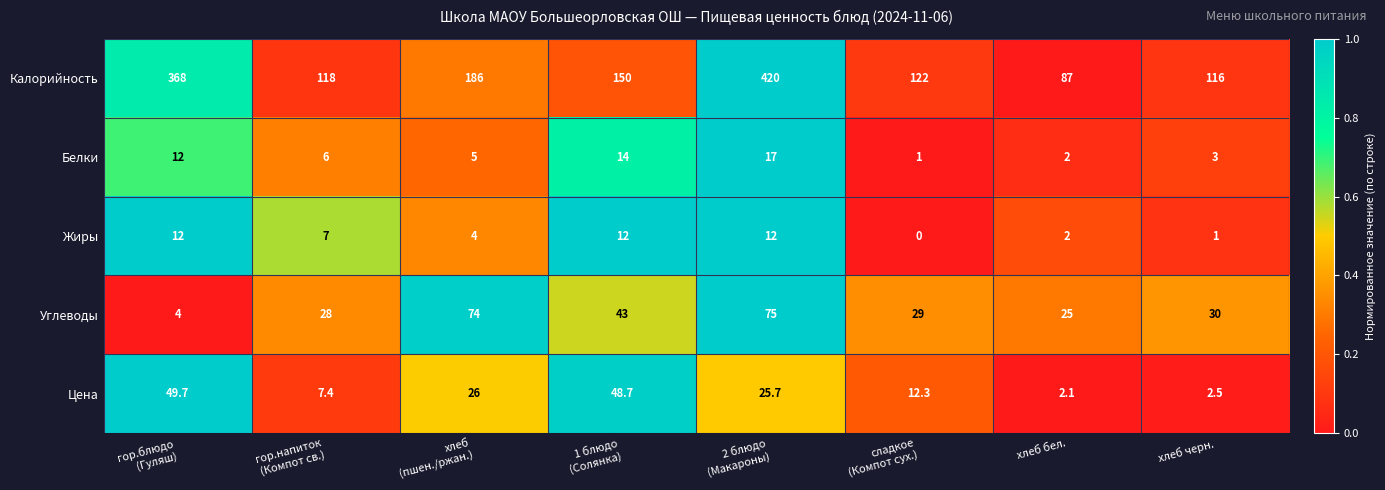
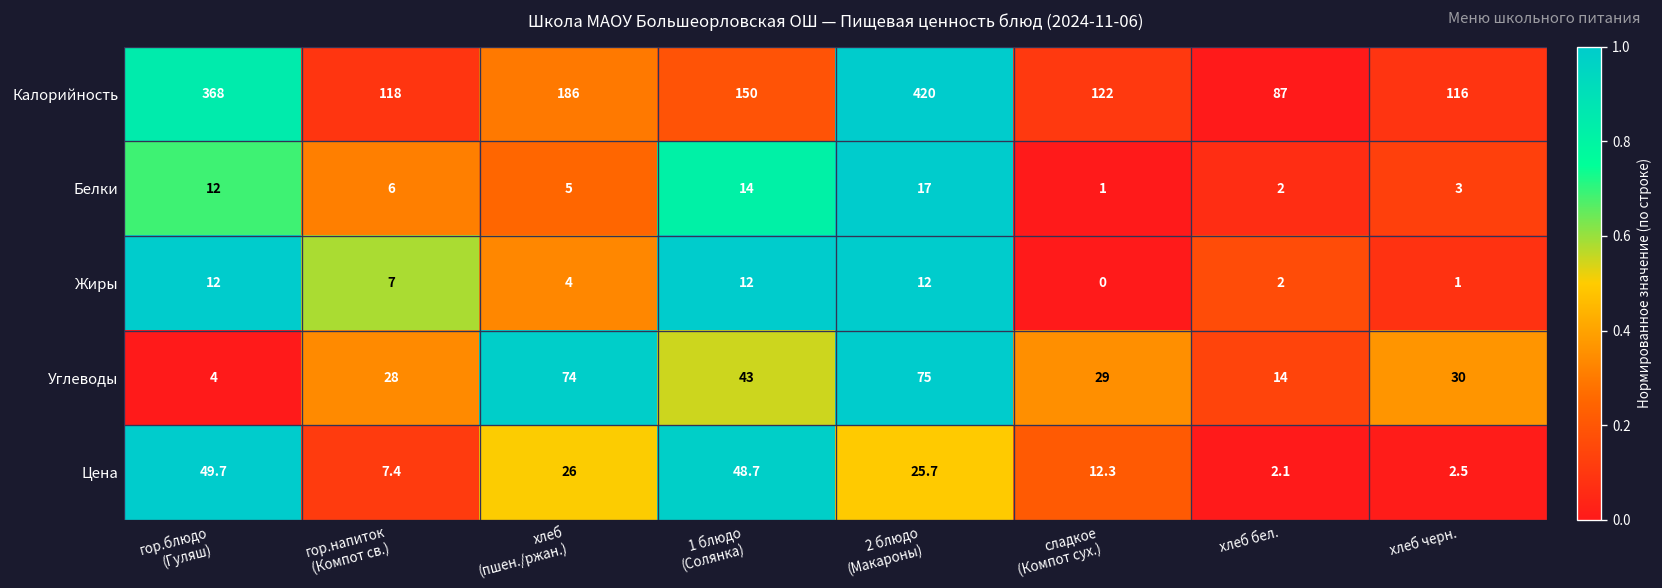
  {
    "Калорийность": {
      "гор.блюдо (Гуляш)": 368,
      "гор.напиток (Компот св.)": 118,
      "хлеб (пшен./ржан.)": 186,
      "1 блюдо (Солянка)": 150,
      "2 блюдо (Макароны)": 420,
      "сладкое (Компот сух.)": 122,
      "хлеб бел.": 87,
      "хлеб черн.": 116
    },
    "Белки": {
      "гор.блюдо (Гуляш)": 12,
      "гор.напиток (Компот св.)": 6,
      "хлеб (пшен./ржан.)": 5,
      "1 блюдо (Солянка)": 14,
      "2 блюдо (Макароны)": 17,
      "сладкое (Компот сух.)": 1,
      "хлеб бел.": 2,
      "хлеб черн.": 3
    },
    "Жиры": {
      "гор.блюдо (Гуляш)": 12,
      "гор.напиток (Компот св.)": 7,
      "хлеб (пшен./ржан.)": 4,
      "1 блюдо (Солянка)": 12,
      "2 блюдо (Макароны)": 12,
      "сладкое (Компот сух.)": 0,
      "хлеб бел.": 2,
      "хлеб черн.": 1
    },
    "Углеводы": {
      "гор.блюдо (Гуляш)": 4,
      "гор.напиток (Компот св.)": 28,
      "хлеб (пшен./ржан.)": 74,
      "1 блюдо (Солянка)": 43,
      "2 блюдо (Макароны)": 75,
      "сладкое (Компот сух.)": 29,
-     "хлеб бел.": 25,
+     "хлеб бел.": 14,
      "хлеб черн.": 30
    },
    "Цена": {
      "гор.блюдо (Гуляш)": 49.7,
      "гор.напиток (Компот св.)": 7.4,
      "хлеб (пшен./ржан.)": 26,
      "1 блюдо (Солянка)": 48.7,
      "2 блюдо (Макароны)": 25.7,
      "сладкое (Компот сух.)": 12.3,
      "хлеб бел.": 2.1,
      "хлеб черн.": 2.5
    }
  }
